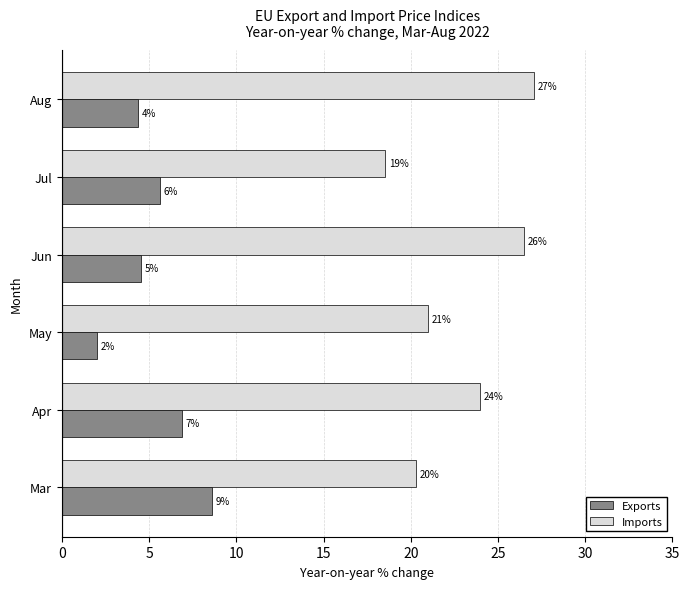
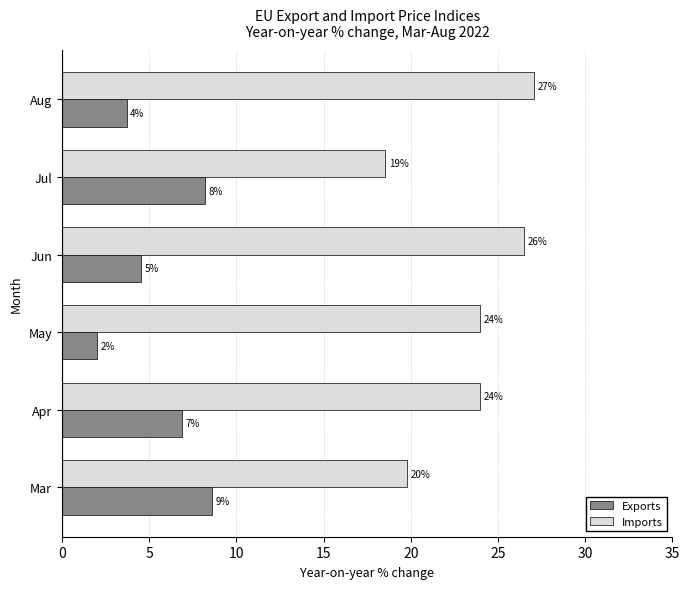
  {
    "Exports": {
-     "Aug": "4.4",
-     "Jul": "6%",
+     "Aug": "3.7",
+     "Jul": "8%",
      "Jun": "5%",
      "May": "2%",
      "Apr": "7%",
      "Mar": "9%"
    },
    "Imports": {
      "Aug": "27%",
      "Jul": "19%",
      "Jun": "26%",
-     "May": "21%",
+     "May": "24%",
      "Apr": "24%",
-     "Mar": "20.3"
+     "Mar": "19.8"
    }
  }
